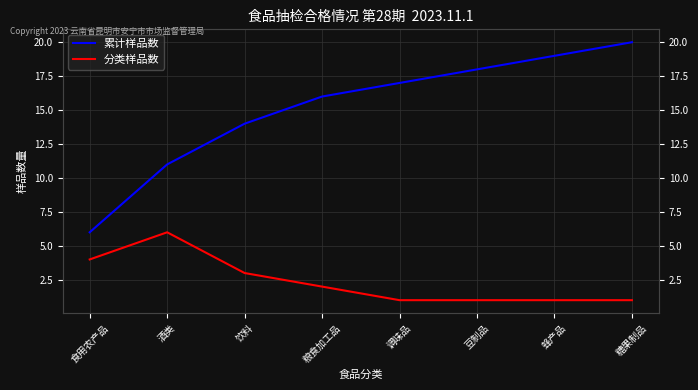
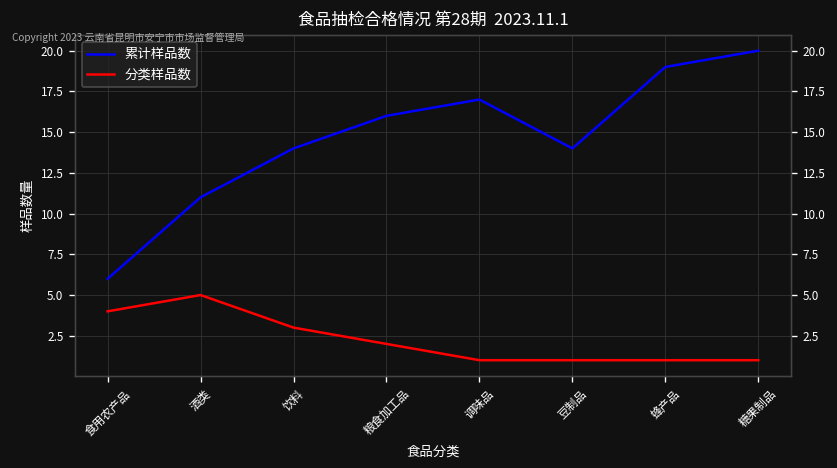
  {
    "累计样品数": {
      "食用农产品": 6,
      "酒类": 11,
      "饮料": 14,
      "粮食加工品": 16,
      "调味品": 17,
-     "豆制品": 18,
+     "豆制品": 14,
      "蜂产品": 19,
      "糖果制品": 20
    },
    "分类样品数": {
      "食用农产品": 4,
-     "酒类": 6,
+     "酒类": 5,
      "饮料": 3,
      "粮食加工品": 2,
      "调味品": 1,
      "豆制品": 1,
      "蜂产品": 1,
      "糖果制品": 1
    }
  }
